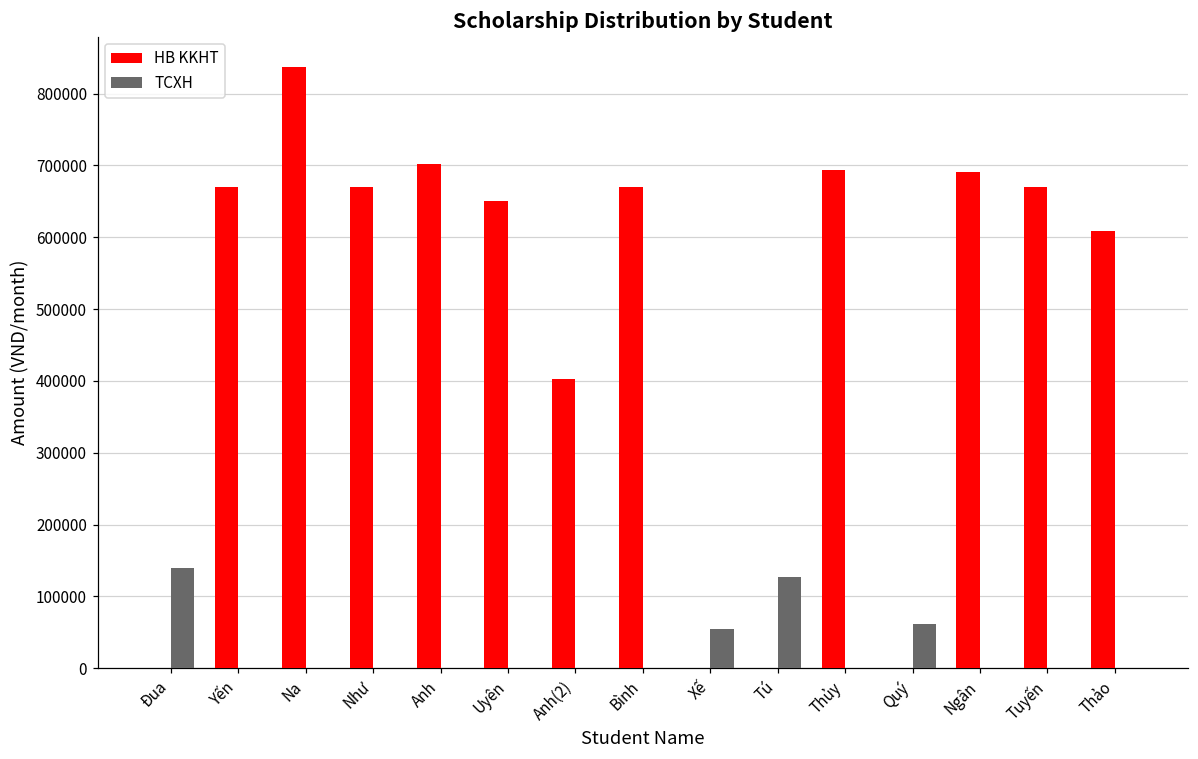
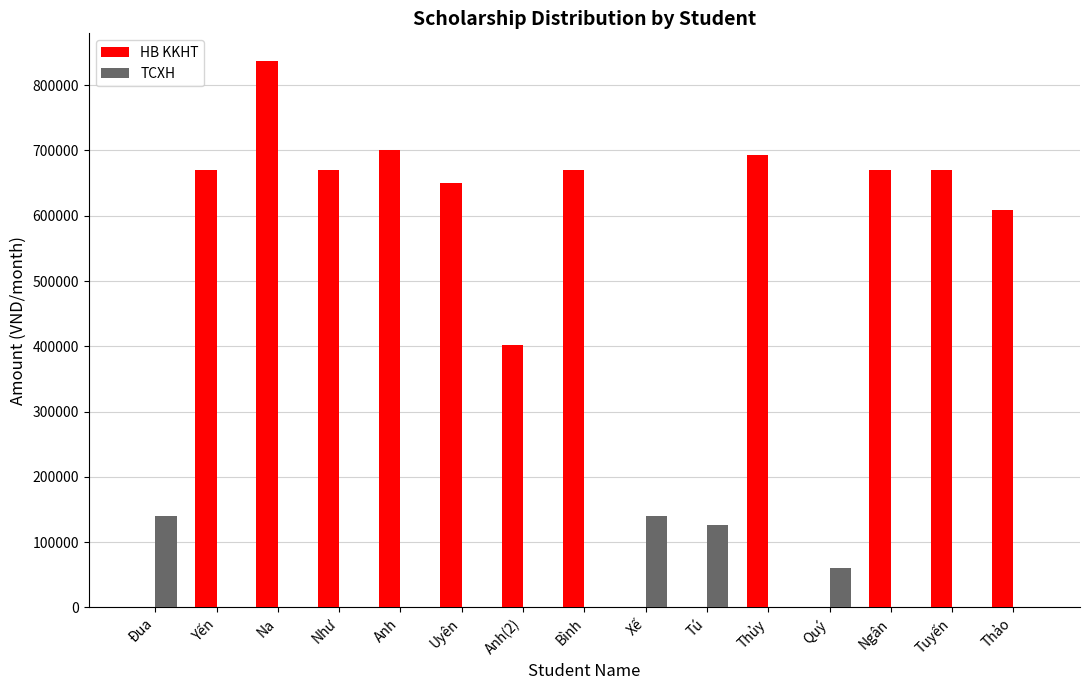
  {
    "HB KKHT": {
      "Đua": 0,
      "Yến": 670000,
      "Na": 840000,
      "Như": 670000,
      "Anh": 700000,
      "Uyên": 650000,
      "Anh(2)": 400000,
      "Bình": 670000,
      "Xế": 0,
      "Tú": 0,
      "Thủy": 690000,
      "Quý": 0,
-     "Ngân": 690000,
+     "Ngân": 670000,
      "Tuyến": 670000,
      "Thảo": 610000
    },
    "TCXH": {
      "Đua": 140000,
      "Yến": 0,
      "Na": 0,
      "Như": 0,
      "Anh": 0,
      "Uyên": 0,
      "Anh(2)": 0,
      "Bình": 0,
-     "Xế": 50000,
+     "Xế": 140000,
      "Tú": 130000,
      "Thủy": 0,
      "Quý": 60000,
      "Ngân": 0,
      "Tuyến": 0,
      "Thảo": 0
    }
  }
